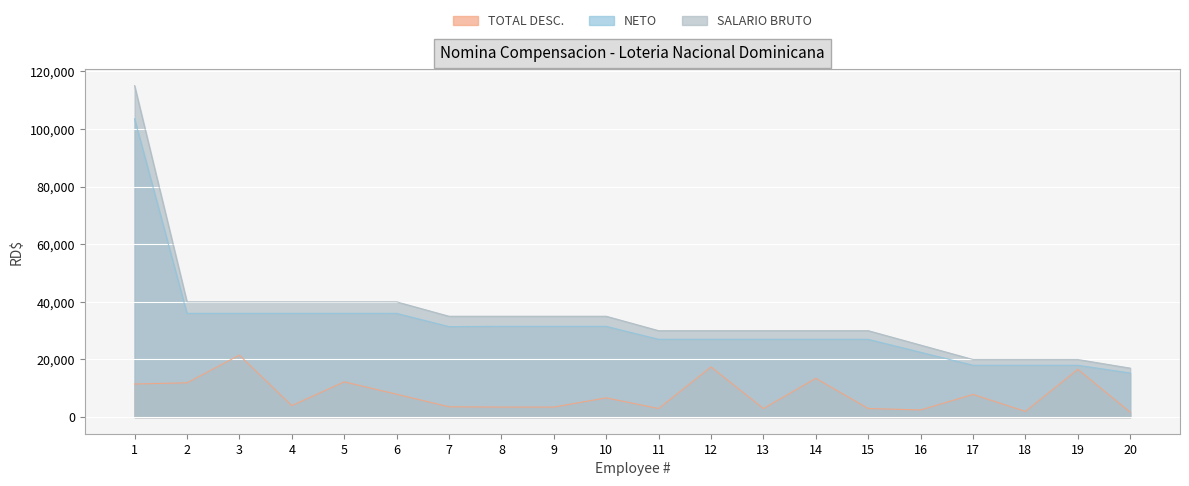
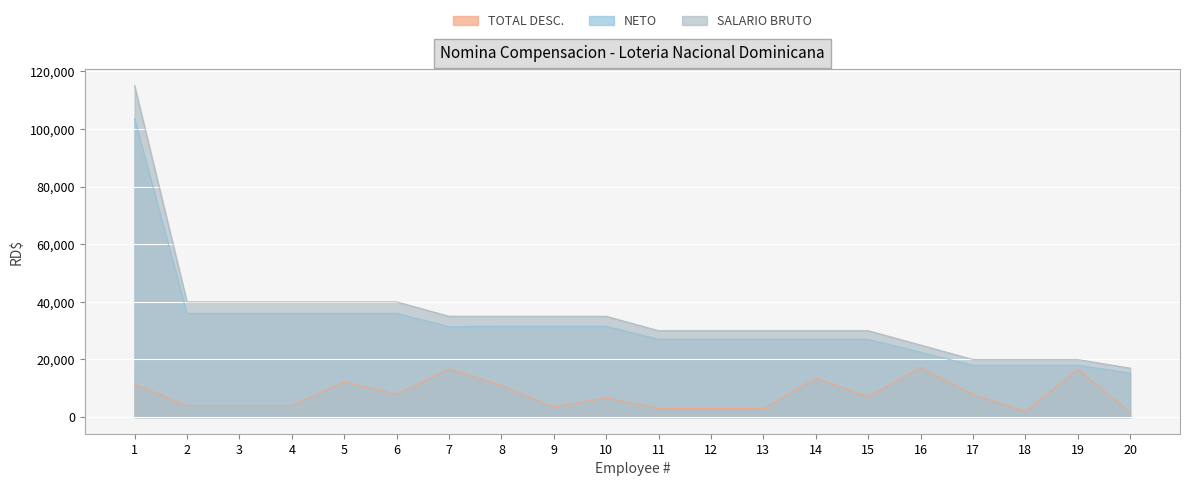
  {
    "TOTAL DESC.": {
      "1": "12,000",
-     "2": "12,000",
-     "3": "22,000",
+     "2": "4,000",
+     "3": "4,000",
      "4": "4,000",
      "5": "12,000",
      "6": "8,000",
-     "7": "4,000",
-     "8": "4,000",
+     "7": "17,000",
+     "8": "11,000",
      "9": "4,000",
      "10": "7,000",
      "11": "3,000",
-     "12": "17,000",
+     "12": "3,000",
      "13": "3,000",
      "14": "13,000",
-     "15": "3,000",
-     "16": "3,000",
+     "15": "7,000",
+     "16": "17,000",
      "17": "8,000",
      "18": "2,000",
      "19": "17,000",
      "20": "2,000"
    }
  }
